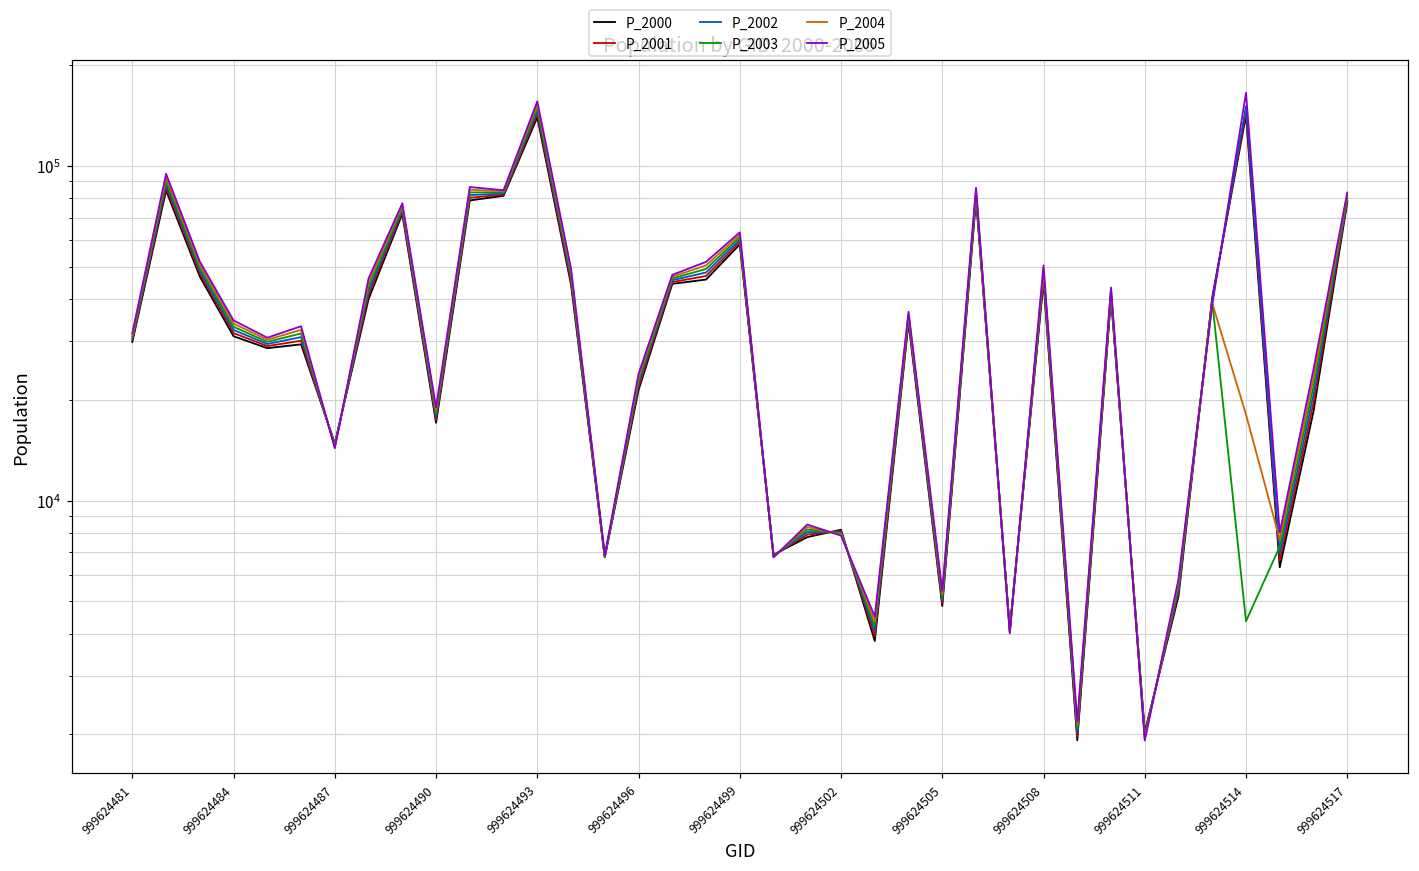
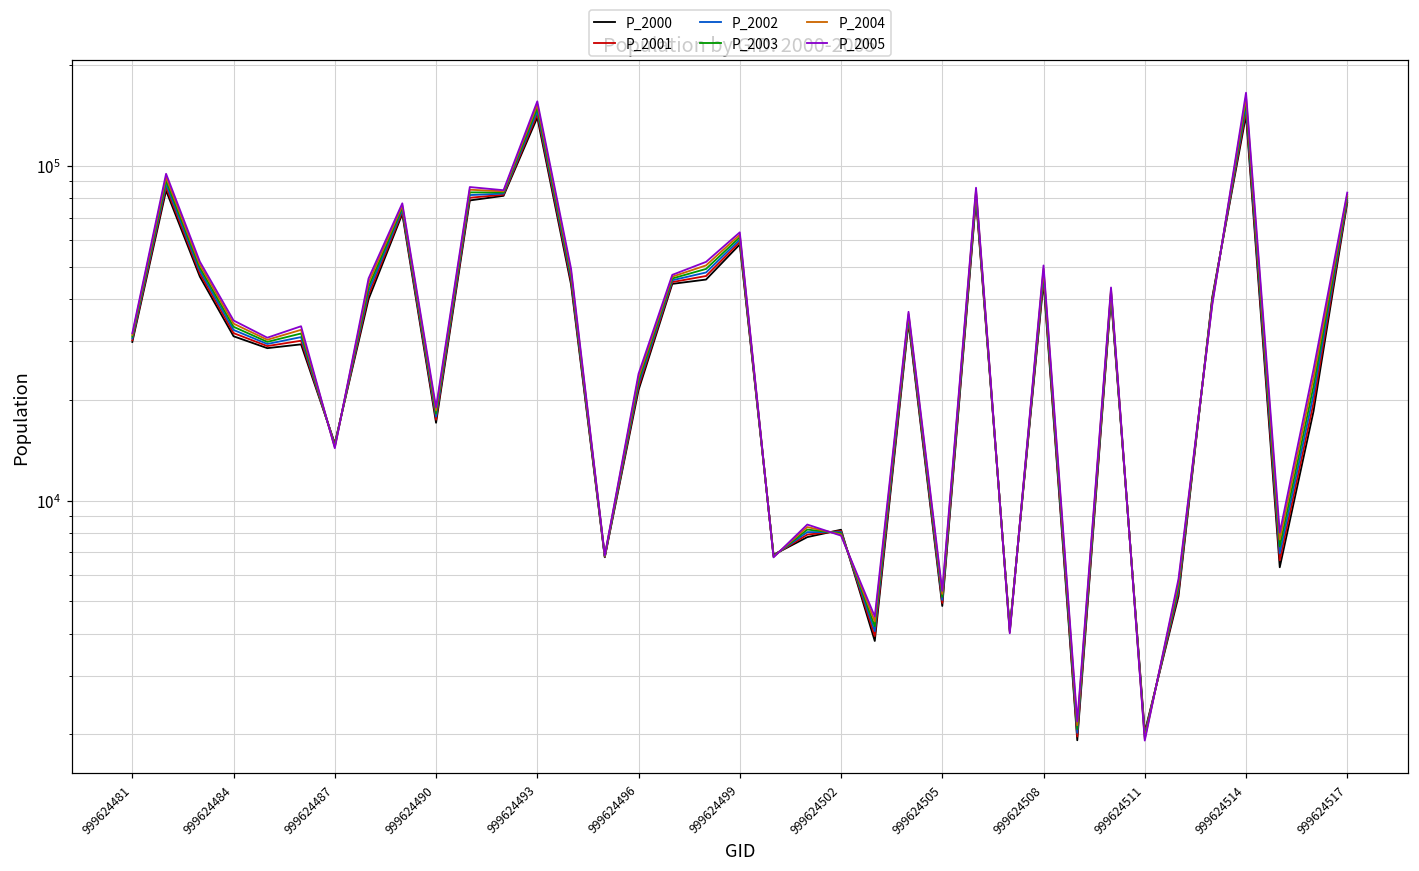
  {
    "P_2000": {
      "999624484": 31000,
      "999624490": 17000,
      "999624493": 140000,
      "999624496": 21000,
      "999624505": 4800,
      "999624508": 45000,
      "999624514": 140000
    },
    "P_2001": {
      "999624484": 32000,
      "999624490": 17000,
      "999624493": 140000,
      "999624496": 22000,
      "999624505": 4900,
      "999624508": 46000,
      "999624514": 150000
    },
    "P_2002": {
      "999624484": 32000,
      "999624490": 18000,
      "999624493": 150000,
      "999624496": 22000,
      "999624505": 5000,
      "999624508": 47000,
      "999624514": 150000
    },
    "P_2003": {
      "999624484": 33000,
      "999624490": 18000,
      "999624493": 150000,
      "999624496": 23000,
      "999624505": 5200,
      "999624508": 48000,
-     "999624514": 4400
+     "999624514": 160000
    },
    "P_2004": {
      "999624484": 34000,
      "999624490": 19000,
      "999624493": 150000,
      "999624496": 23000,
      "999624505": 5300,
      "999624508": 49000,
-     "999624514": 18000
+     "999624514": 160000
    },
    "P_2005": {
      "999624484": 34000,
      "999624490": 19000,
      "999624493": 160000,
      "999624496": 24000,
      "999624505": 5400,
      "999624508": 50000,
      "999624514": 170000
    }
  }
